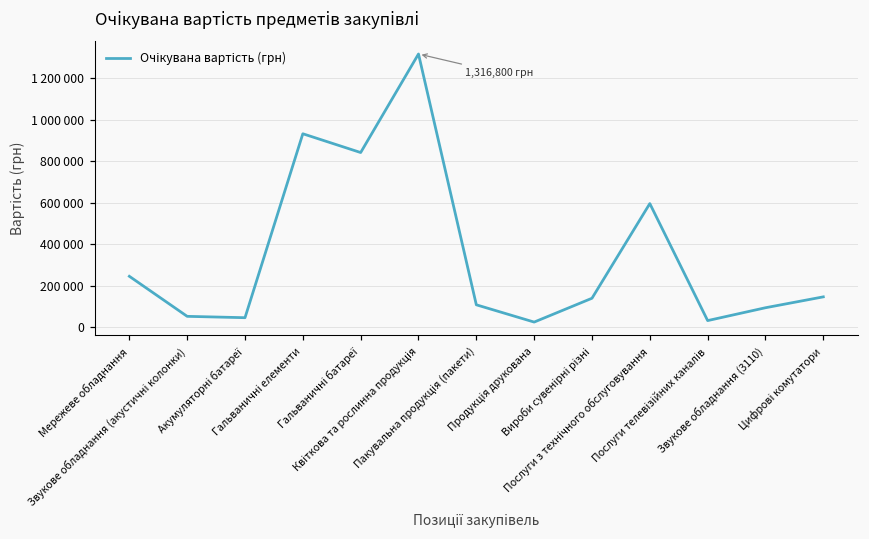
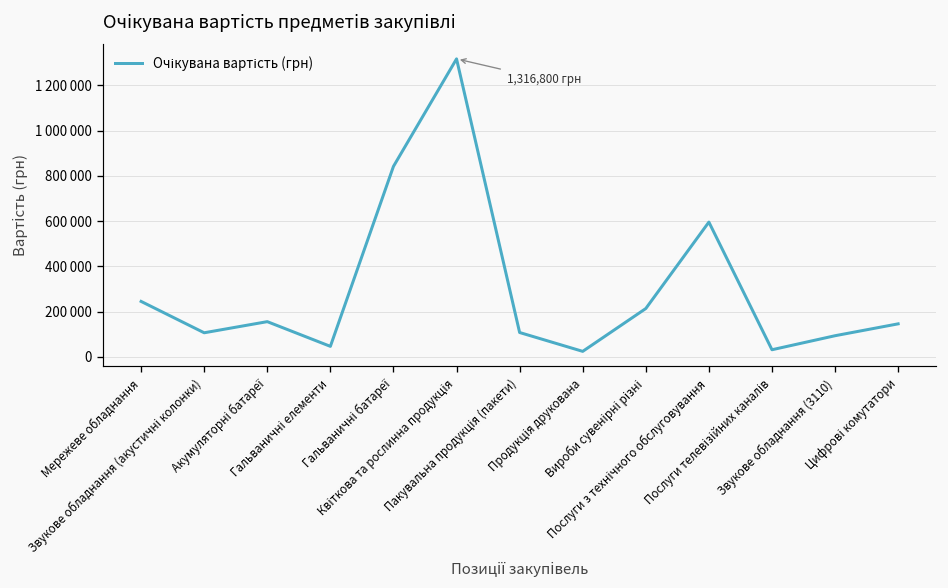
  {
    "Мережеве обладнання": 240000,
-   "Звукове обладнання (акустичні колонки)": 50000,
-   "Акумуляторні батареї": 50000,
-   "Гальваничні елементи": 930000,
+   "Звукове обладнання (акустичні колонки)": 110000,
+   "Акумуляторні батареї": 160000,
+   "Гальваничні елементи": 50000,
    "Гальваничні батареї": 840000,
    "Пакувальна продукція (пакети)": 110000,
    "Продукція друкована": 20000,
-   "Вироби сувенірні різні": 140000,
+   "Вироби сувенірні різні": 210000,
    "Послуги з технічного обслуговування": 600000,
    "Послуги телевізійних каналів": 30000,
    "Звукове обладнання (3110)": 90000,
    "Цифрові комутатори": 150000
  }
